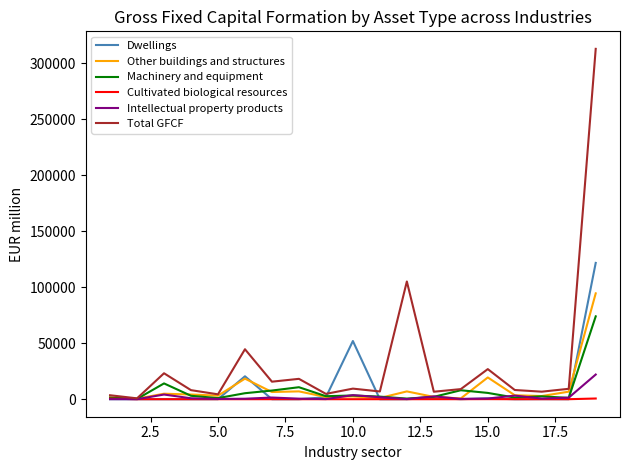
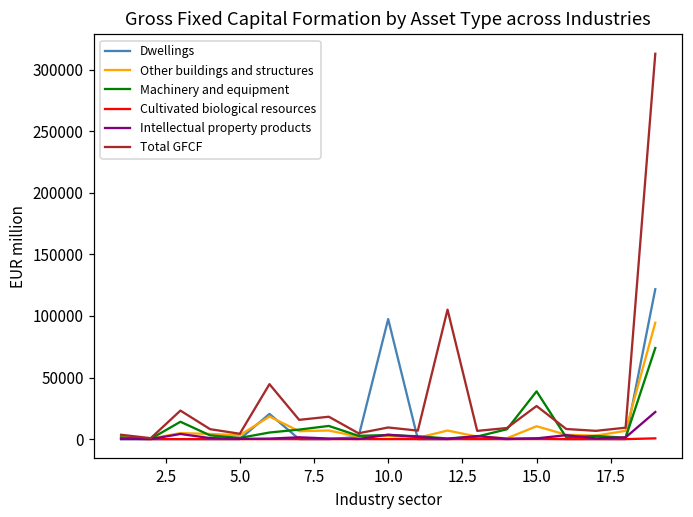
  {
    "Dwellings": {
-     "10.0": 52000
+     "10.0": 98000
    },
    "Other buildings and structures": {
-     "15.0": 19000
+     "15.0": 10000
    },
    "Machinery and equipment": {
-     "15.0": 6000
+     "15.0": 39000
    },
    "Cultivated biological resources": {
      "10.0": 0
    },
    "Total GFCF": {
      "10.0": 9000,
      "15.0": 27000
    }
  }
